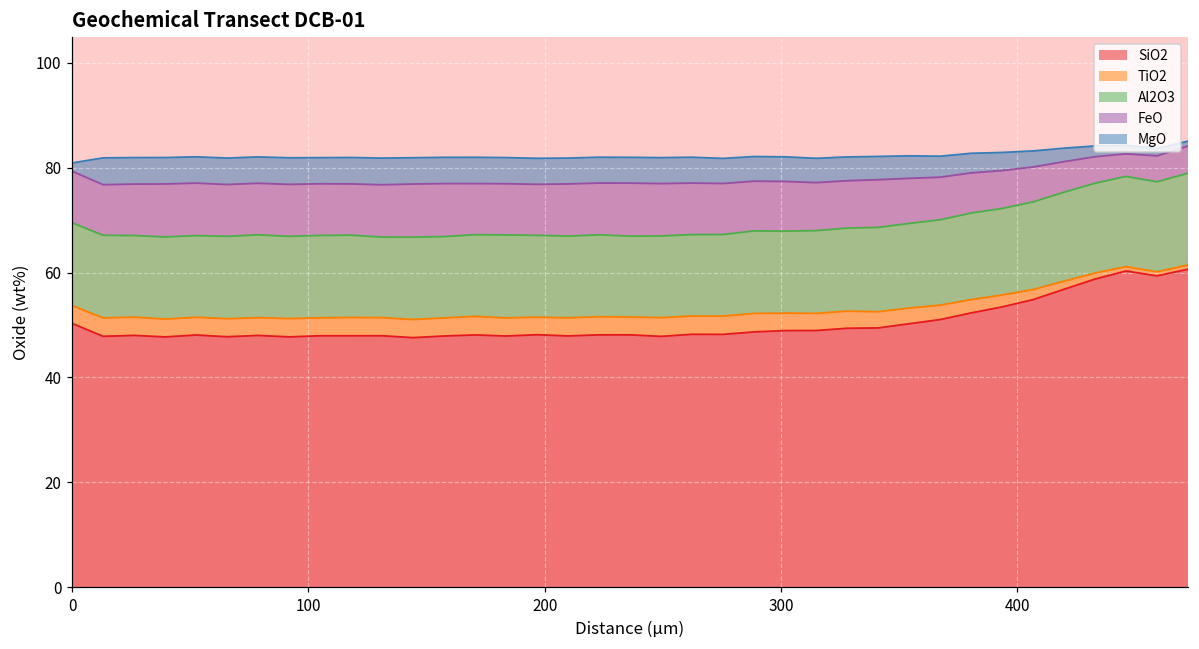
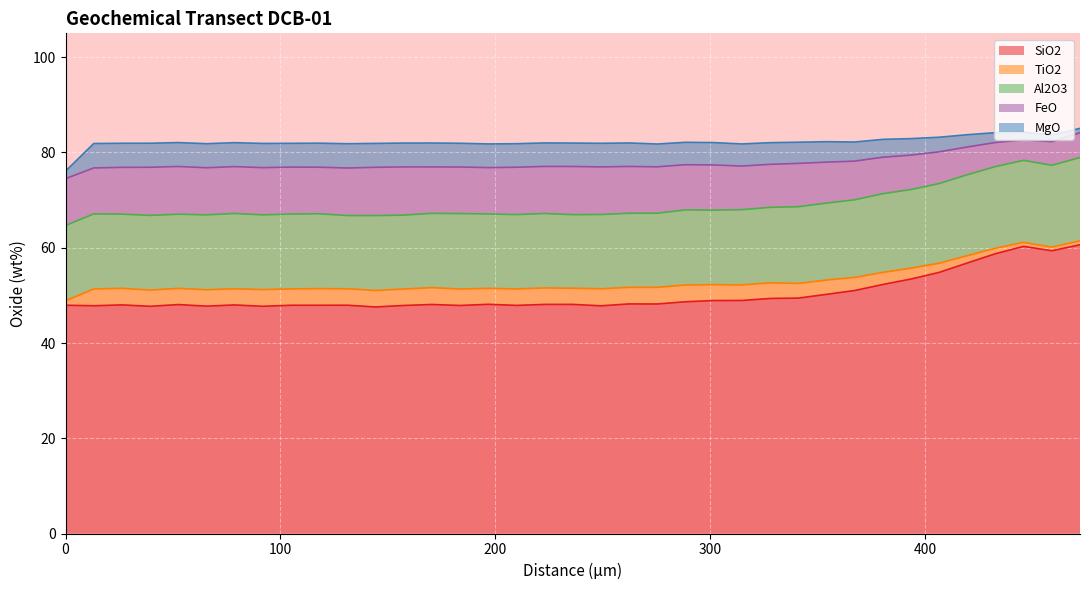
  {
    "SiO2": {
-     "0": 50
+     "0": 48
    },
    "TiO2": {
-     "0": 3
+     "0": 1
    },
    "Al2O3": {
      "0": 16
    },
    "FeO": {
      "0": 10
    },
    "MgO": {
      "0": 2
    }
  }
